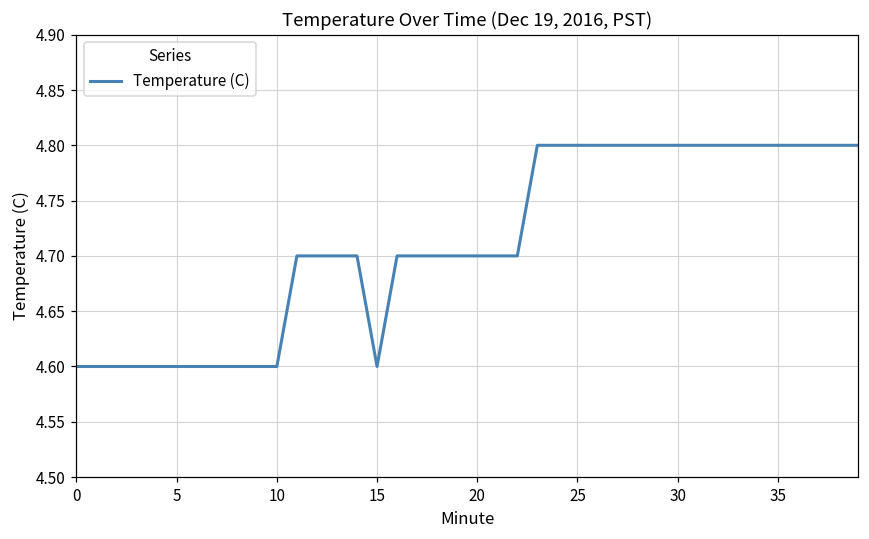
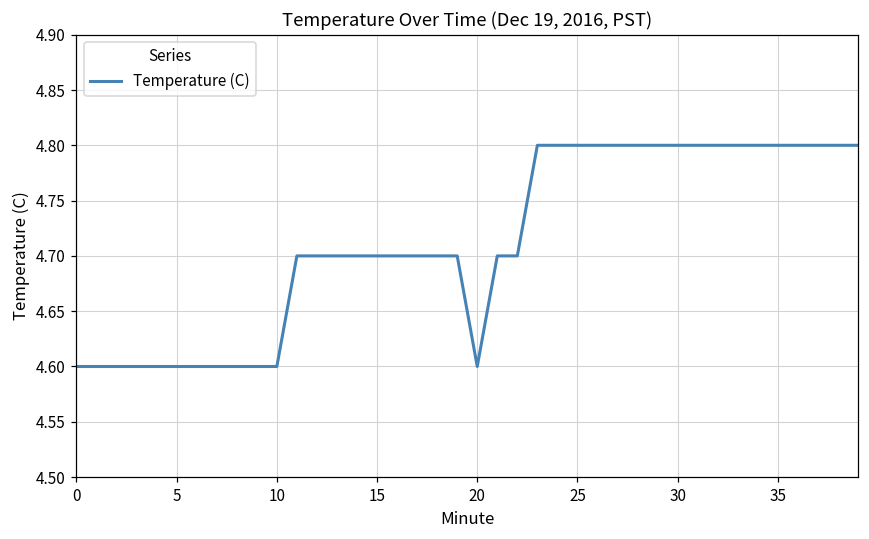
  {
    "0": 4.6,
    "5": 4.6,
    "10": 4.6,
-   "15": 4.6,
-   "20": 4.7,
+   "15": 4.7,
+   "20": 4.6,
    "25": 4.8,
    "30": 4.8,
    "35": 4.8
  }
